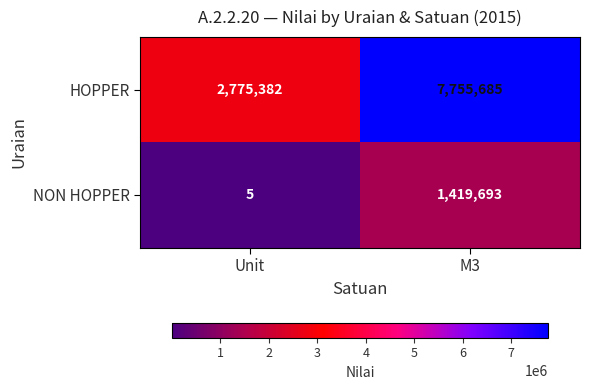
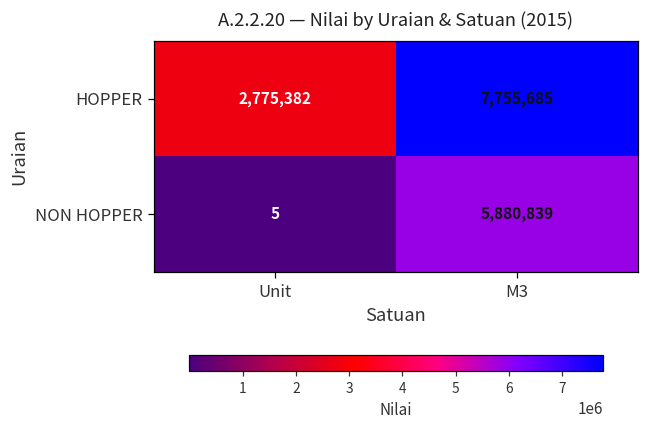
  {
    "HOPPER": {
      "Unit": "2,775,382",
      "M3": "7,755,685"
    },
    "NON HOPPER": {
      "Unit": "5",
-     "M3": "1,419,693"
+     "M3": "5,880,839"
    }
  }
